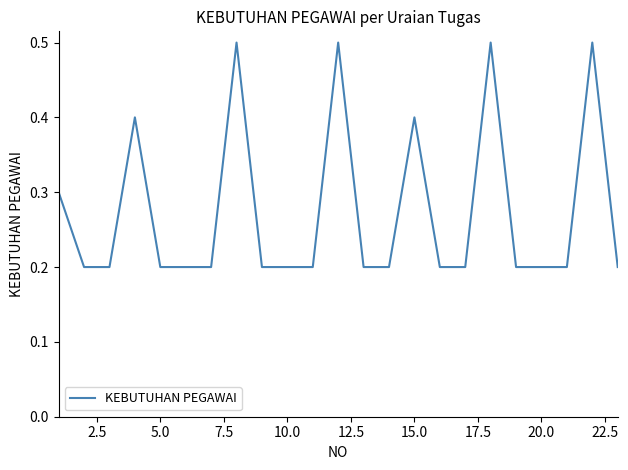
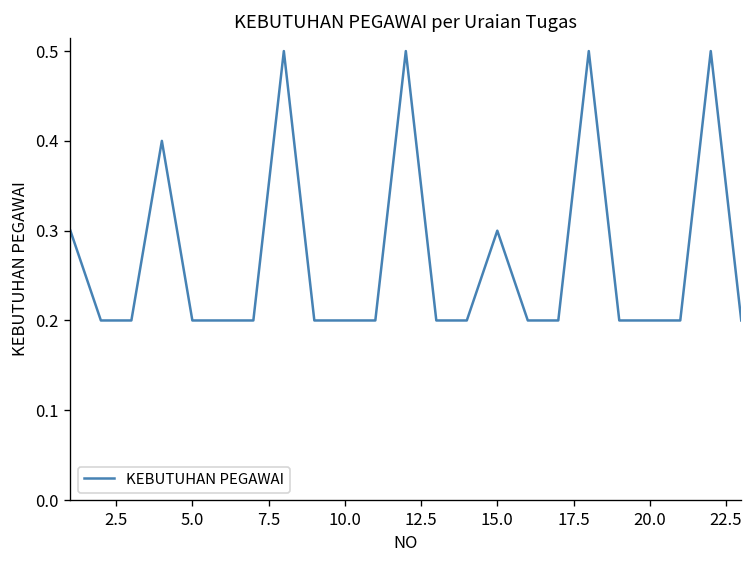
  {
    "5.0": 0.2,
    "10.0": 0.2,
-   "15.0": 0.4,
+   "15.0": 0.3,
    "20.0": 0.2
  }
